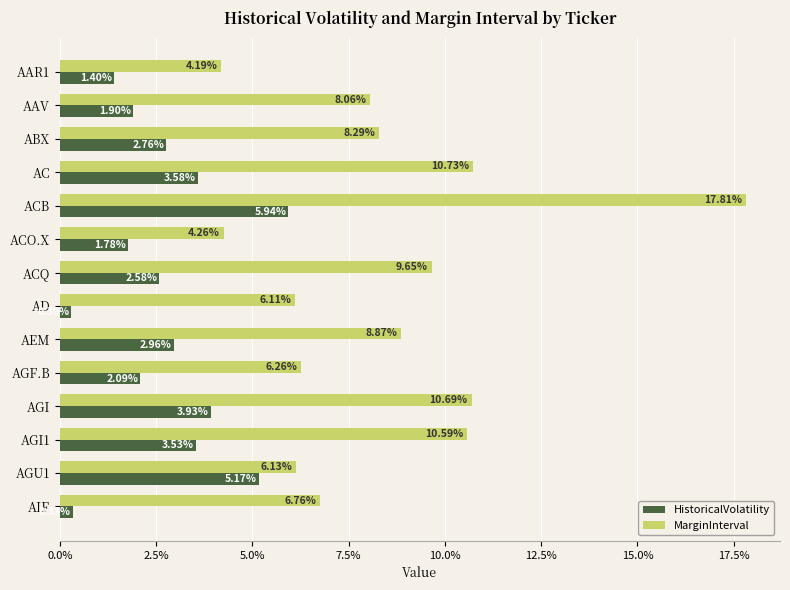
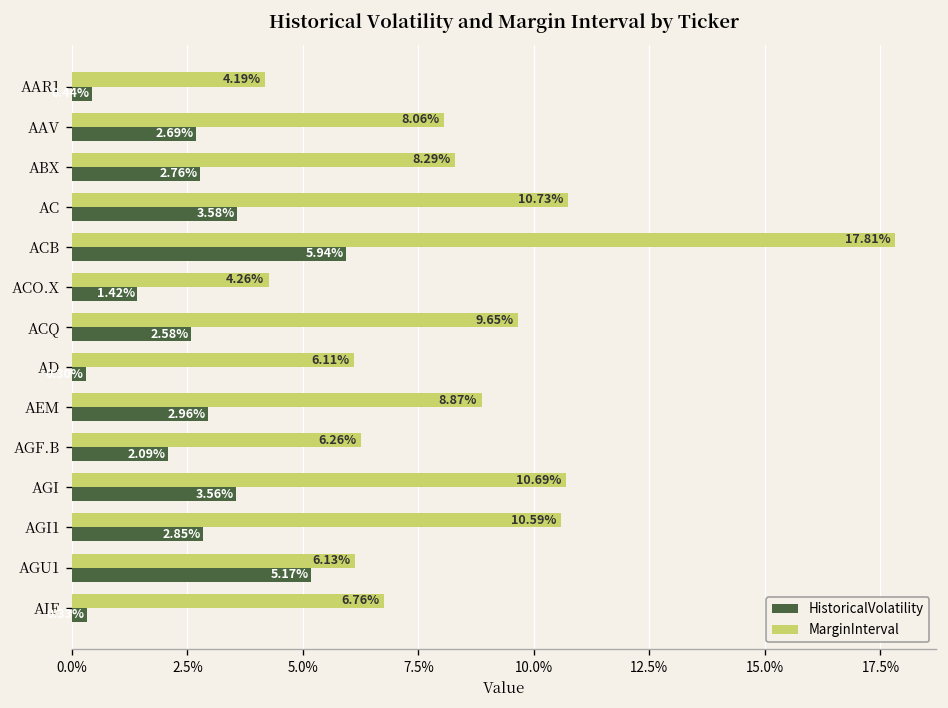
  {
    "HistoricalVolatility": {
-     "AAR1": "1.4%",
-     "AAV": "1.90%",
+     "AAR1": "0.4%",
+     "AAV": "2.69%",
      "ABX": "2.76%",
      "AC": "3.58%",
      "ACB": "5.94%",
-     "ACO.X": "1.78%",
+     "ACO.X": "1.42%",
      "ACQ": "2.58%",
      "AEM": "2.96%",
      "AGF.B": "2.09%",
-     "AGI": "3.93%",
-     "AGI1": "3.53%",
+     "AGI": "3.56%",
+     "AGI1": "2.85%",
      "AGU1": "5.17%"
    },
    "MarginInterval": {
      "AAR1": "4.19%",
      "AAV": "8.06%",
      "ABX": "8.29%",
      "AC": "10.73%",
      "ACB": "17.81%",
      "ACO.X": "4.26%",
      "ACQ": "9.65%",
      "AD": "6.11%",
      "AEM": "8.87%",
      "AGF.B": "6.26%",
      "AGI": "10.69%",
      "AGI1": "10.59%",
      "AGU1": "6.13%",
      "AIF": "6.76%"
    }
  }
